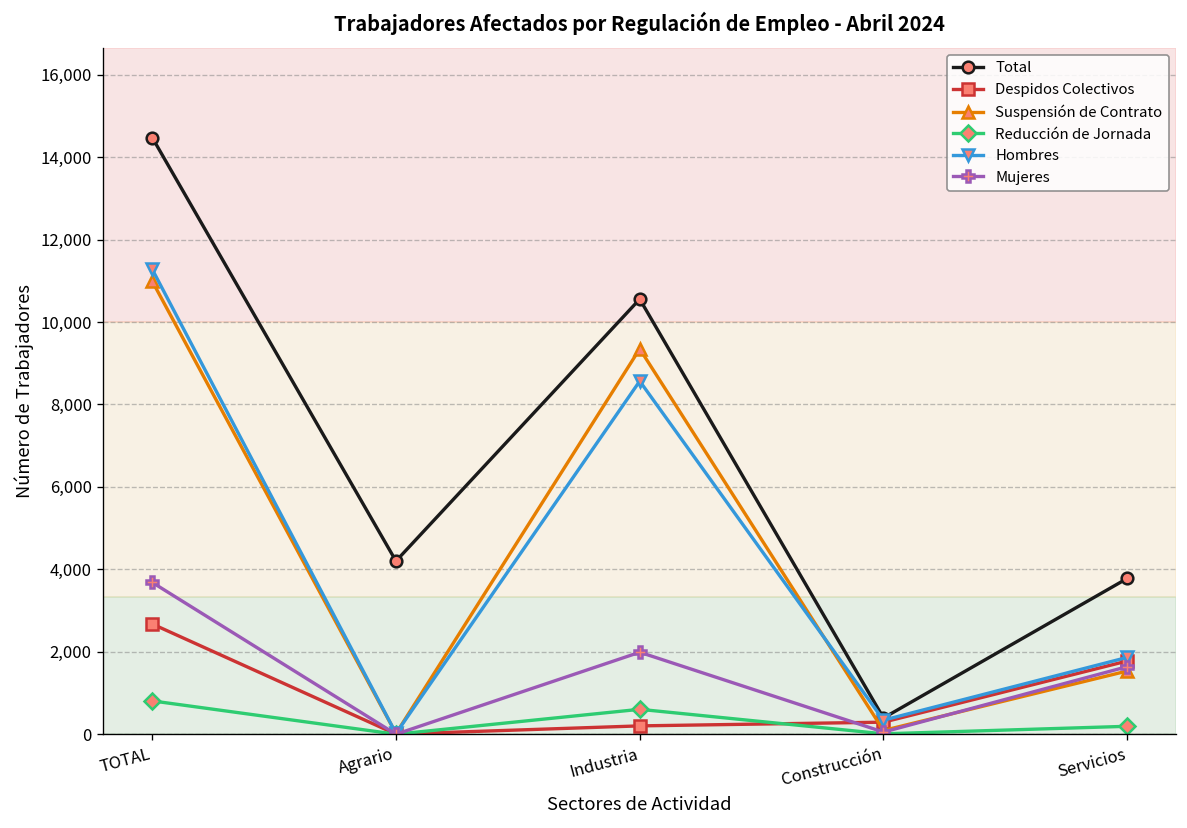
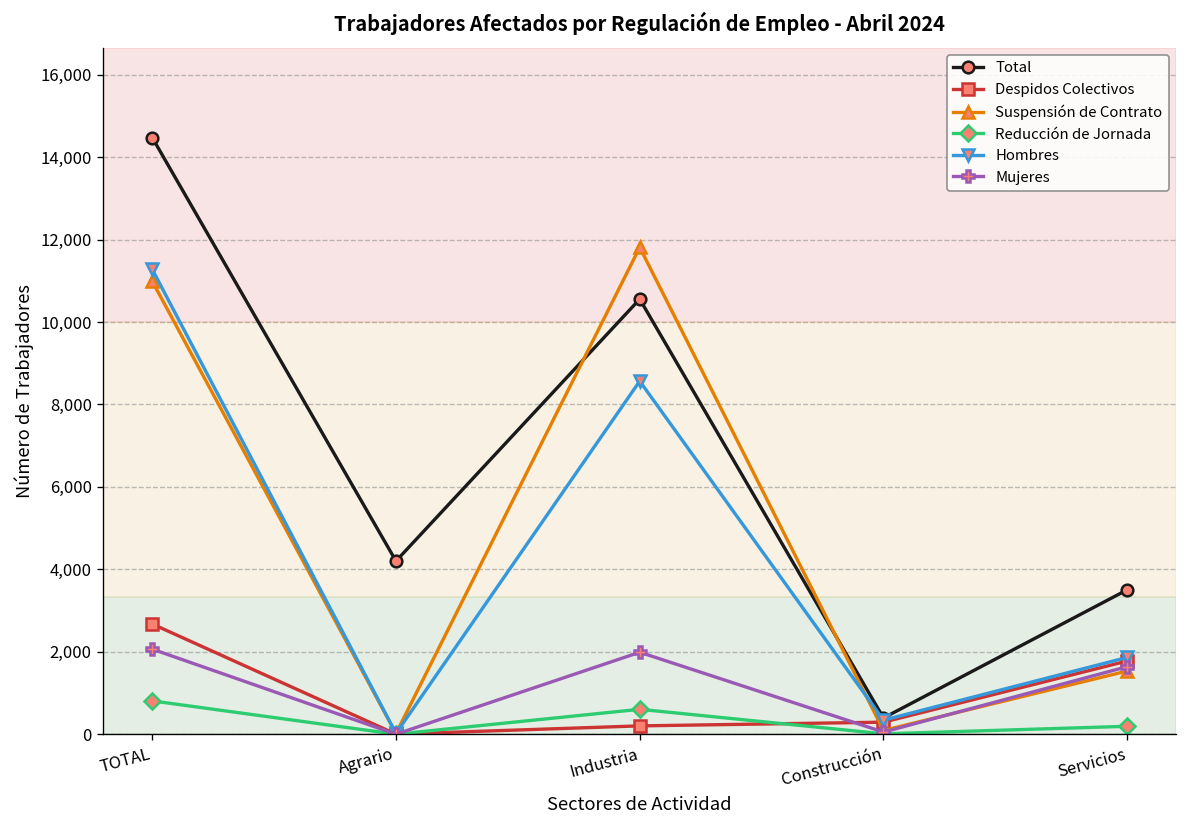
  {
    "Total": {
      "TOTAL": "14,500",
      "Agrario": "4,200",
      "Industria": "10,600",
-     "Servicios": "3,800"
+     "Servicios": "3,500"
    },
    "Despidos Colectivos": {
      "TOTAL": "2,700",
      "Industria": "200",
      "Servicios": "1,800"
    },
    "Suspensión de Contrato": {
      "TOTAL": "11,000",
-     "Industria": "9,300",
+     "Industria": "11,800",
      "Servicios": "1,500"
    },
    "Reducción de Jornada": {
      "TOTAL": "800",
      "Industria": "600",
      "Servicios": "200"
    },
    "Hombres": {
      "TOTAL": "11,300",
      "Industria": "8,600",
      "Servicios": "1,900"
    },
    "Mujeres": {
-     "TOTAL": "3,700",
+     "TOTAL": "2,100",
      "Industria": "2,000",
      "Servicios": "1,600"
    }
  }
